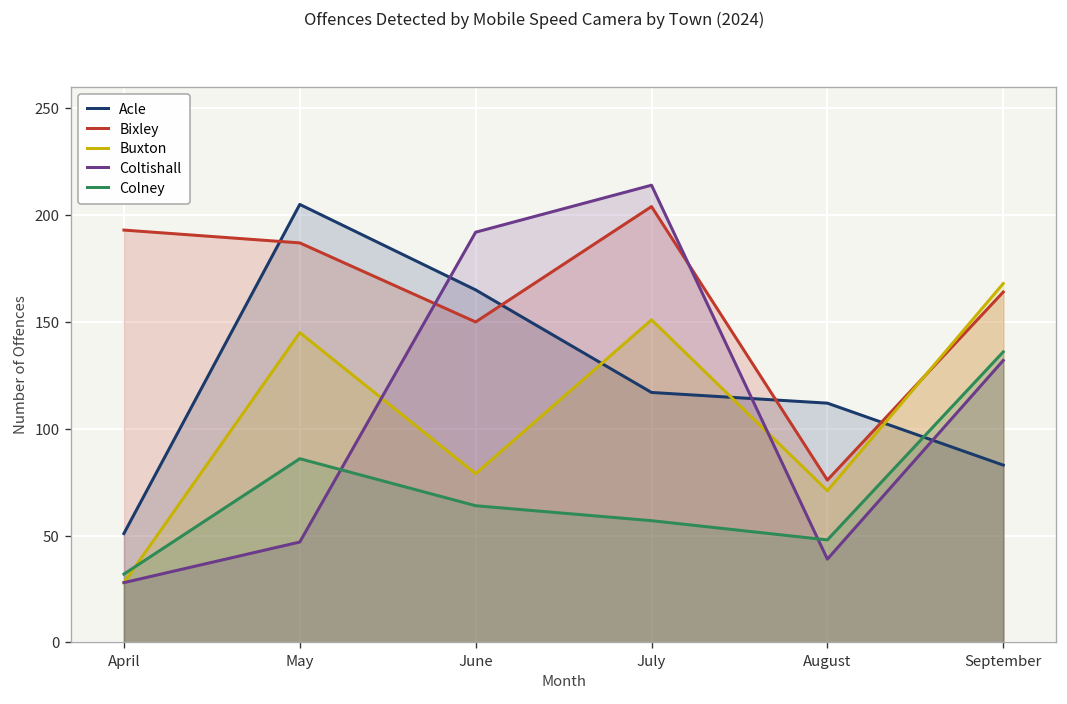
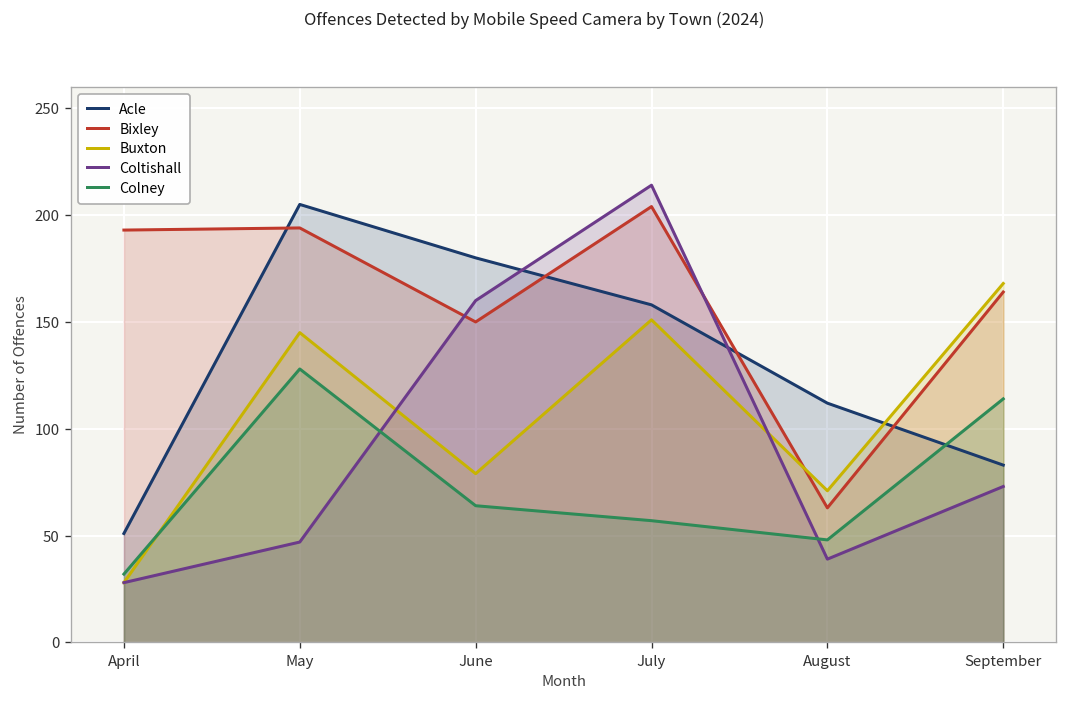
  {
    "Acle": {
      "April": 51,
      "May": 205,
-     "June": 165,
-     "July": 117,
+     "June": 180,
+     "July": 158,
      "August": 112,
      "September": 83
    },
    "Bixley": {
      "April": 193,
-     "May": 187,
+     "May": 194,
      "June": 150,
      "July": 204,
-     "August": 76,
+     "August": 63,
      "September": 164
    },
    "Buxton": {
      "May": 145,
      "June": 79,
      "July": 151,
      "August": 71,
      "September": 168
    },
    "Coltishall": {
      "May": 47,
-     "June": 192,
+     "June": 160,
      "July": 214,
      "August": 39,
-     "September": 132
+     "September": 73
    },
    "Colney": {
      "April": 32,
-     "May": 86,
+     "May": 128,
      "June": 64,
      "July": 57,
      "August": 48,
-     "September": 136
+     "September": 114
    }
  }
